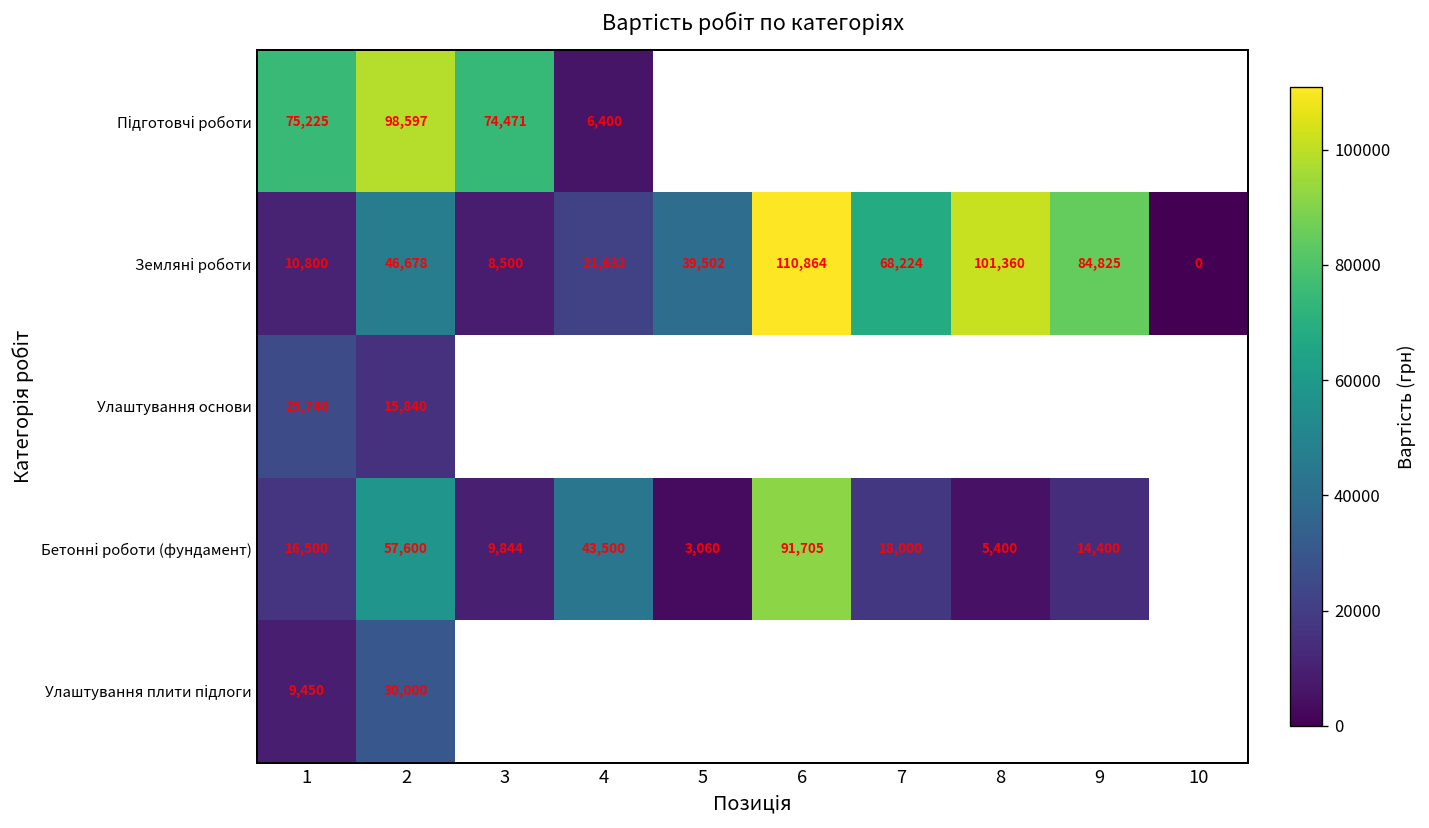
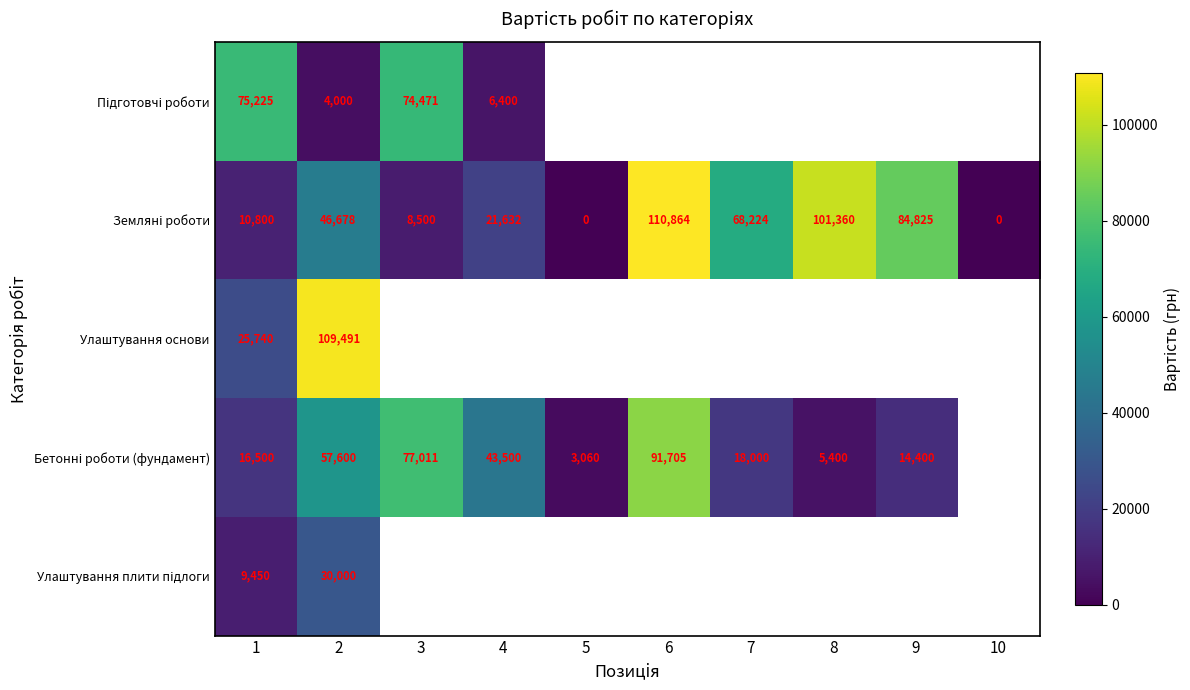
  {
    "Підготовчі роботи": {
      "1": "75,225",
-     "2": "98,597",
+     "2": "4,000",
      "3": "74,471",
      "4": "6,400"
    },
    "Земляні роботи": {
      "1": "10,800",
      "2": "46,678",
      "3": "8,500",
      "4": "21,632",
-     "5": "39,502",
+     "5": "0",
      "6": "110,864",
      "7": "68,224",
      "8": "101,360",
      "9": "84,825",
      "10": "0"
    },
    "Улаштування основи": {
      "1": "25,740",
-     "2": "15,840"
+     "2": "109,491"
    },
    "Бетонні роботи (фундамент)": {
      "1": "16,500",
      "2": "57,600",
-     "3": "9,844",
+     "3": "77,011",
      "4": "43,500",
      "5": "3,060",
      "6": "91,705",
      "7": "18,000",
      "8": "5,400",
      "9": "14,400"
    },
    "Улаштування плити підлоги": {
      "1": "9,450",
      "2": "30,000"
    }
  }
